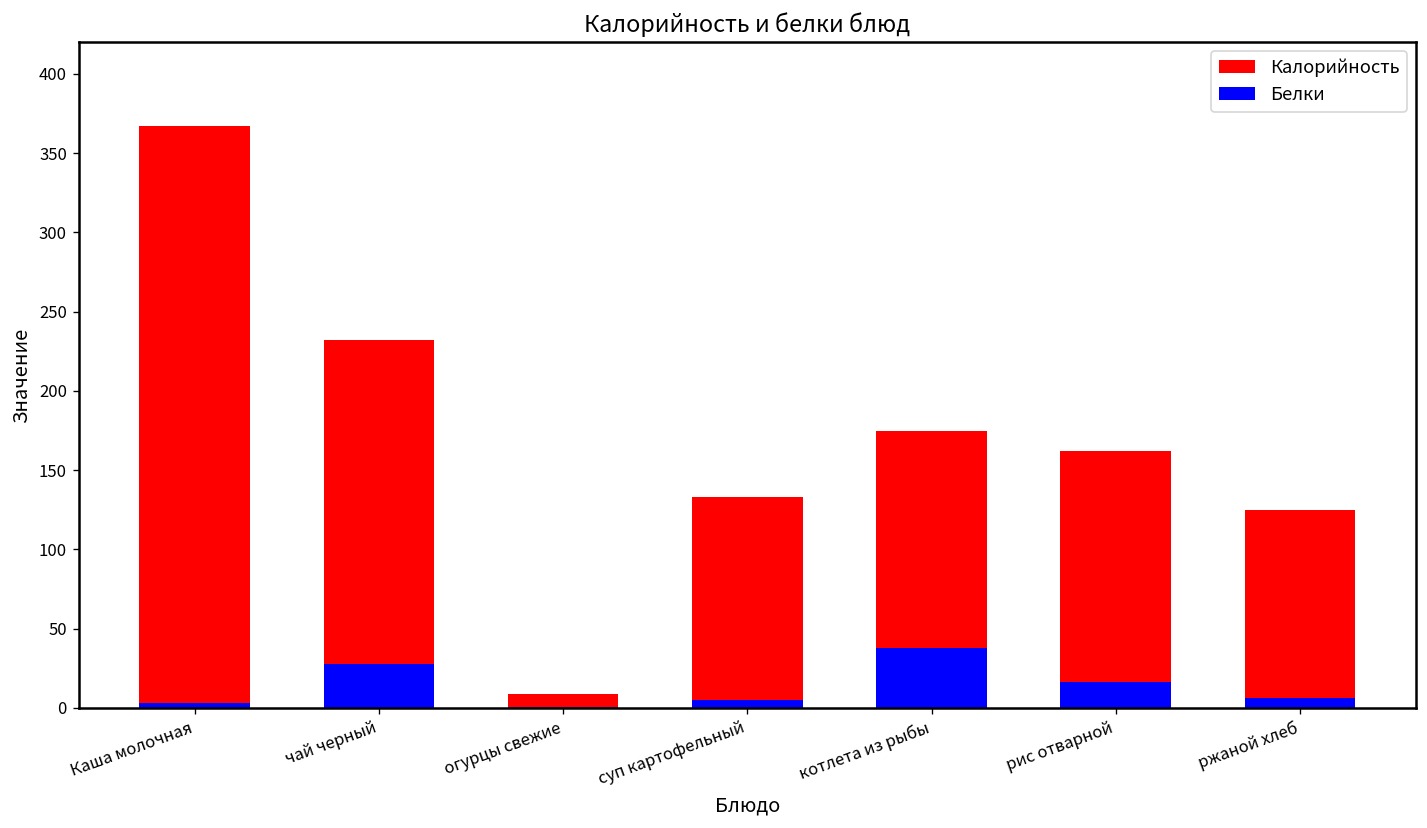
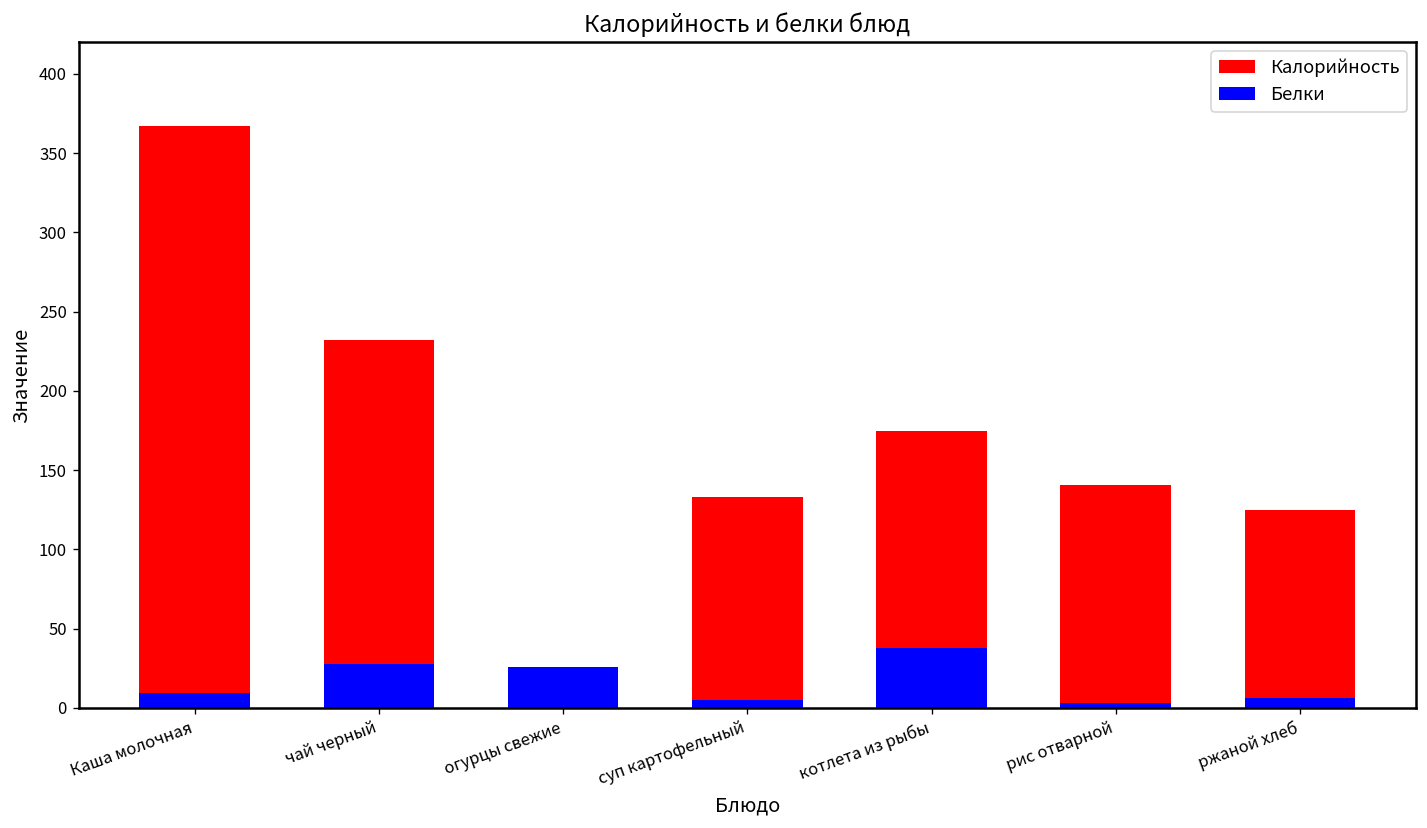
  {
    "Калорийность": {
      "Каша молочная": 367,
      "чай черный": 232,
      "суп картофельный": 133,
      "котлета из рыбы": 175,
-     "рис отварной": 162,
+     "рис отварной": 141,
      "ржаной хлеб": 125
    },
    "Белки": {
-     "Каша молочная": 3,
-     "огурцы свежие": 0,
-     "рис отварной": 16
+     "Каша молочная": 9,
+     "огурцы свежие": 26,
+     "рис отварной": 3
    }
  }
